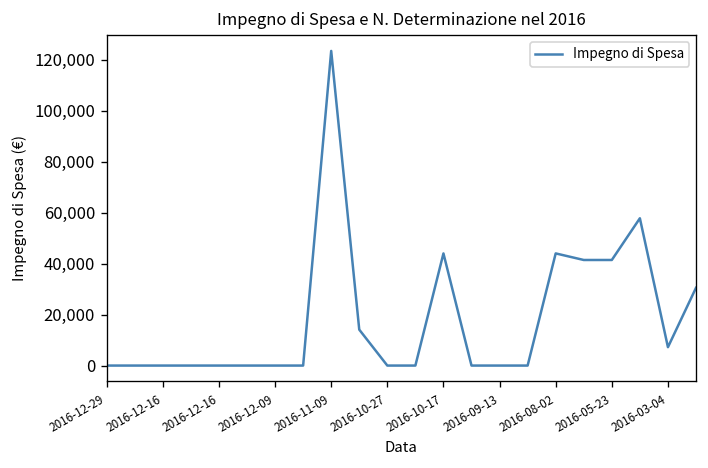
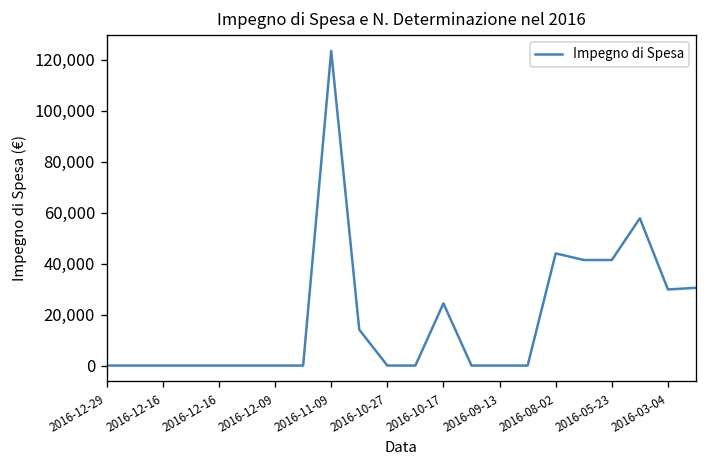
  {
    "2016-12-29": "0",
    "2016-12-09": "0",
    "2016-11-09": "123,000",
-   "2016-10-17": "44,000",
+   "2016-10-17": "24,000",
    "2016-09-13": "0",
-   "2016-03-04": "7,000"
+   "2016-03-04": "30,000"
  }
